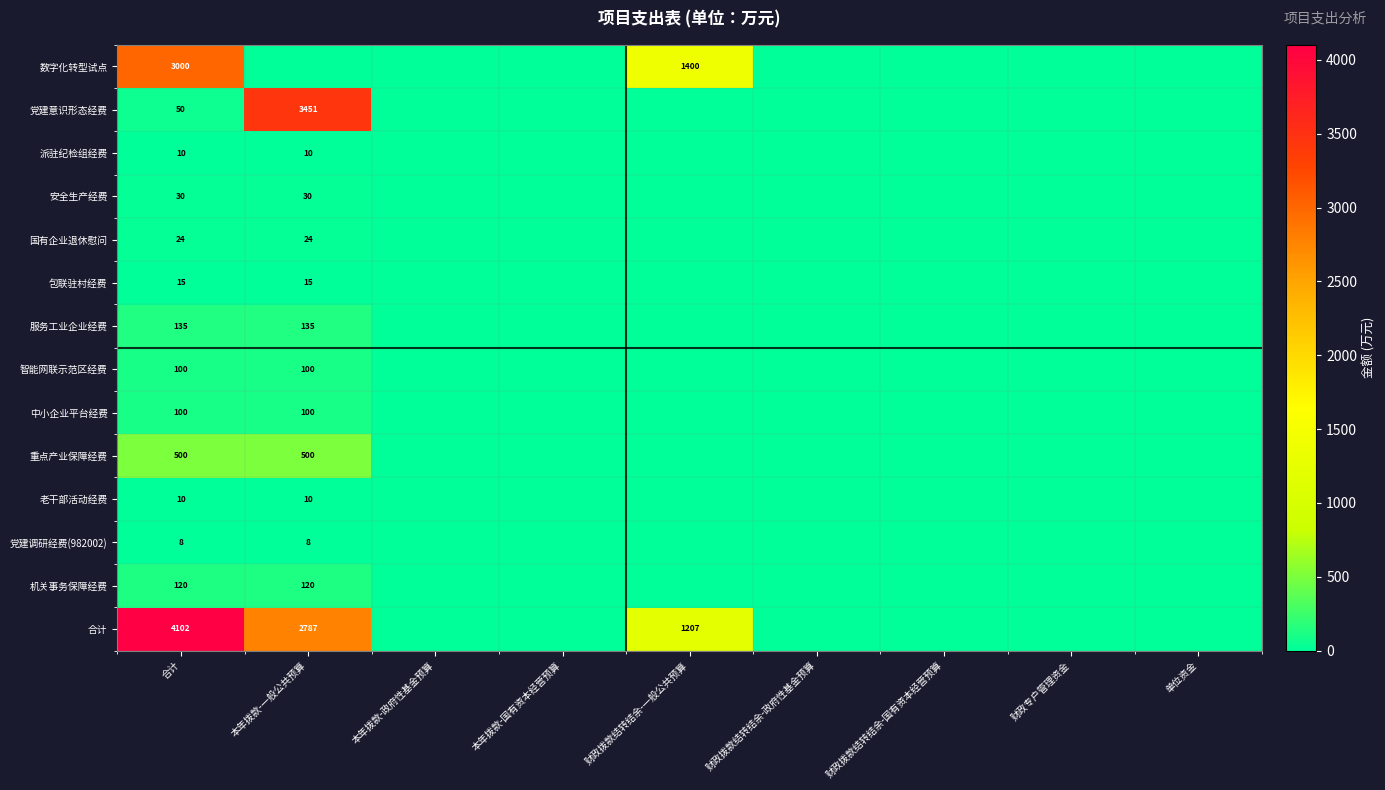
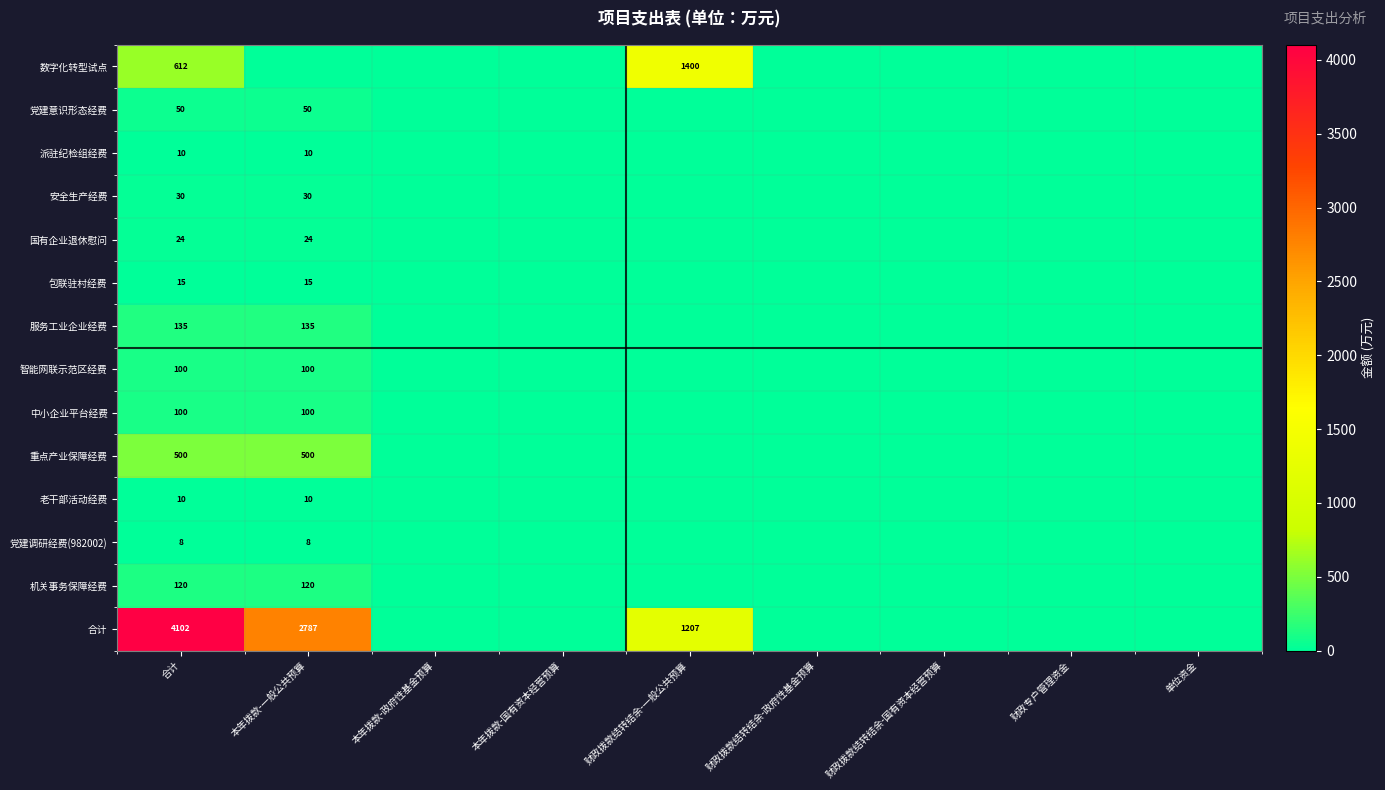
  {
    "数字化转型试点": {
-     "合计": 3000,
+     "合计": 612,
      "财政拨款结转结余-一般公共预算": 1400
    },
    "党建意识形态经费": {
      "合计": 50,
-     "本年拨款-一般公共预算": 3451
+     "本年拨款-一般公共预算": 50
    },
    "派驻纪检组经费": {
      "合计": 10,
      "本年拨款-一般公共预算": 10
    },
    "安全生产经费": {
      "合计": 30,
      "本年拨款-一般公共预算": 30
    },
    "国有企业退休慰问": {
      "合计": 24,
      "本年拨款-一般公共预算": 24
    },
    "包联驻村经费": {
      "合计": 15,
      "本年拨款-一般公共预算": 15
    },
    "服务工业企业经费": {
      "合计": 135,
      "本年拨款-一般公共预算": 135
    },
    "智能网联示范区经费": {
      "合计": 100,
      "本年拨款-一般公共预算": 100
    },
    "中小企业平台经费": {
      "合计": 100,
      "本年拨款-一般公共预算": 100
    },
    "重点产业保障经费": {
      "合计": 500,
      "本年拨款-一般公共预算": 500
    },
    "老干部活动经费": {
      "合计": 10,
      "本年拨款-一般公共预算": 10
    },
    "党建调研经费(982002)": {
      "合计": 8,
      "本年拨款-一般公共预算": 8
    },
    "机关事务保障经费": {
      "合计": 120,
      "本年拨款-一般公共预算": 120
    },
    "合计": {
      "合计": 4102,
      "本年拨款-一般公共预算": 2787,
      "财政拨款结转结余-一般公共预算": 1207
    }
  }
